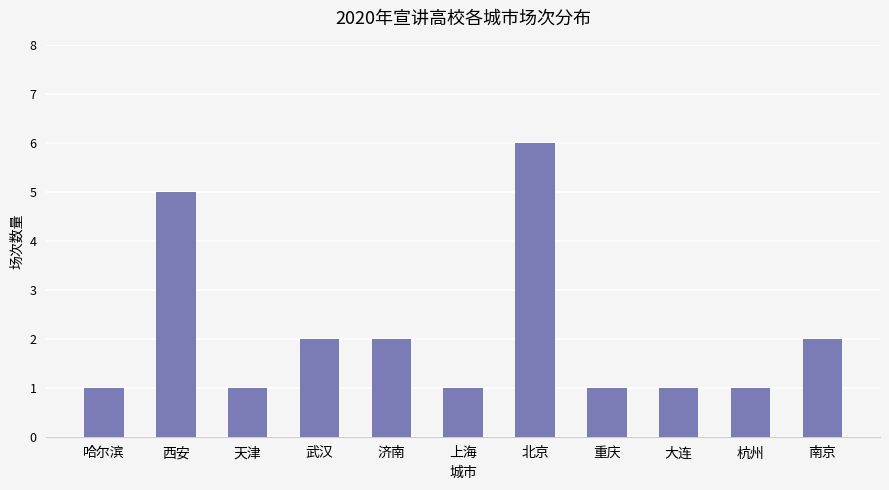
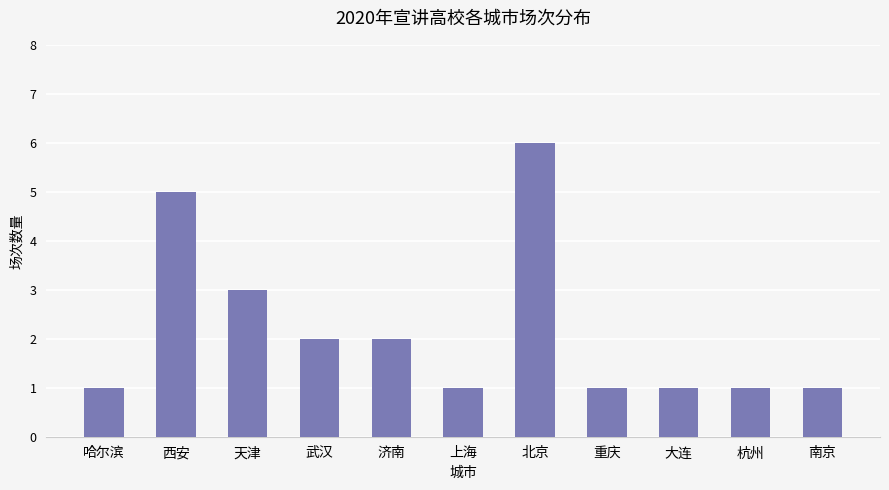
  {
    "哈尔滨": 1,
    "西安": 5,
-   "天津": 1,
+   "天津": 3,
    "武汉": 2,
    "济南": 2,
    "上海": 1,
    "北京": 6,
    "重庆": 1,
    "大连": 1,
    "杭州": 1,
-   "南京": 2
+   "南京": 1
  }
